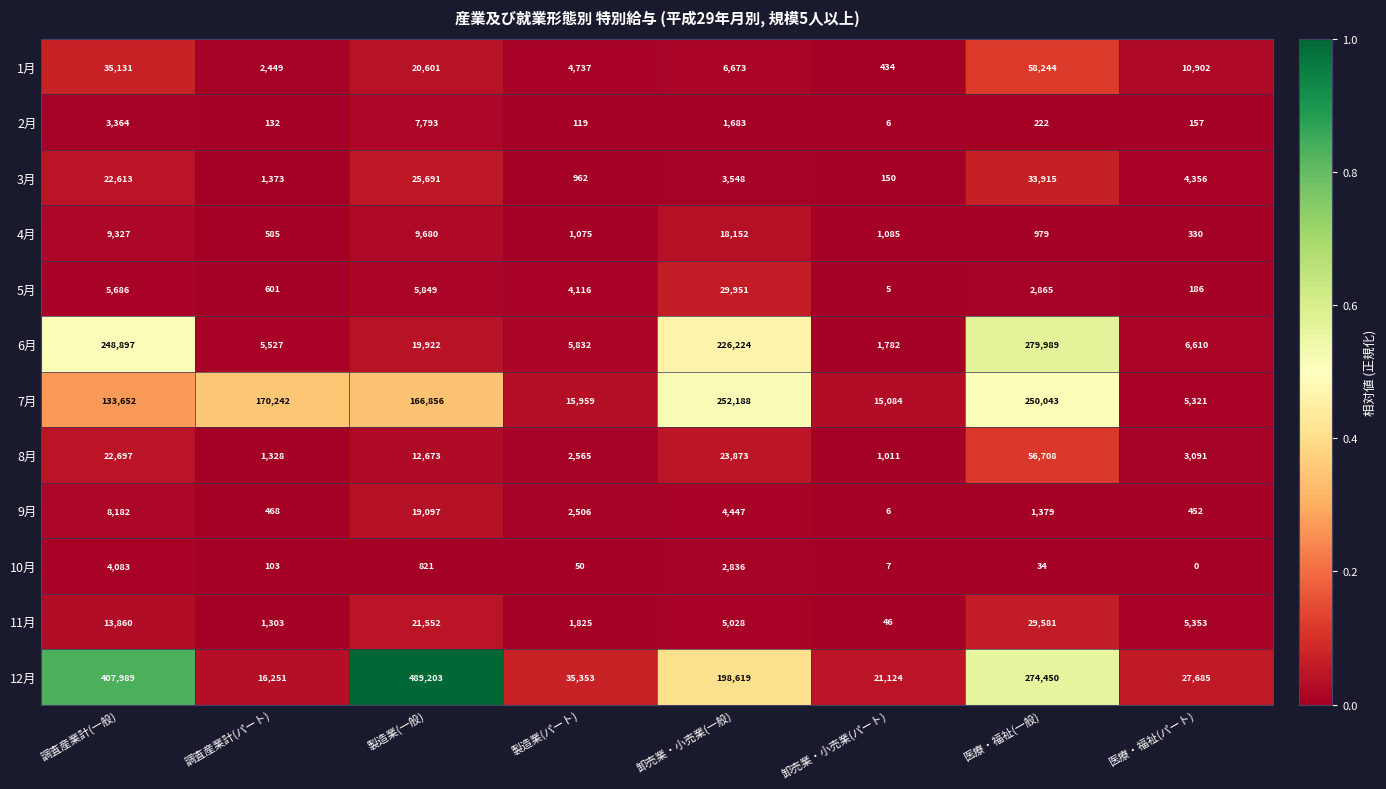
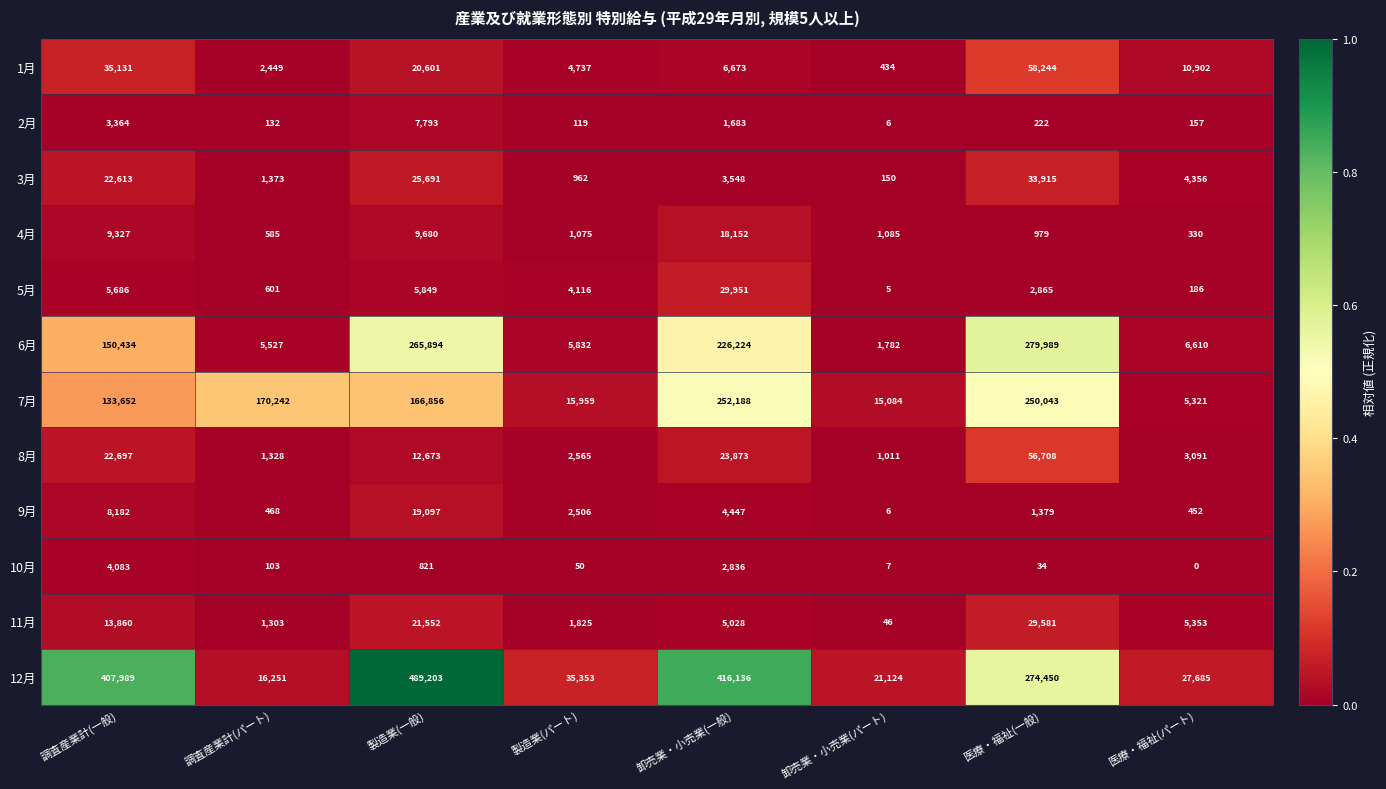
  {
    "1月": {
      "調査産業計(一般)": "35,131",
      "調査産業計(パート)": "2,449",
      "製造業(一般)": "20,601",
      "製造業(パート)": "4,737",
      "卸売業・小売業(一般)": "6,673",
      "卸売業・小売業(パート)": "434",
      "医療・福祉(一般)": "58,244",
      "医療・福祉(パート)": "10,902"
    },
    "2月": {
      "調査産業計(一般)": "3,364",
      "調査産業計(パート)": "132",
      "製造業(一般)": "7,793",
      "製造業(パート)": "119",
      "卸売業・小売業(一般)": "1,683",
      "卸売業・小売業(パート)": "6",
      "医療・福祉(一般)": "222",
      "医療・福祉(パート)": "157"
    },
    "3月": {
      "調査産業計(一般)": "22,613",
      "調査産業計(パート)": "1,373",
      "製造業(一般)": "25,691",
      "製造業(パート)": "962",
      "卸売業・小売業(一般)": "3,548",
      "卸売業・小売業(パート)": "150",
      "医療・福祉(一般)": "33,915",
      "医療・福祉(パート)": "4,356"
    },
    "4月": {
      "調査産業計(一般)": "9,327",
      "調査産業計(パート)": "585",
      "製造業(一般)": "9,680",
      "製造業(パート)": "1,075",
      "卸売業・小売業(一般)": "18,152",
      "卸売業・小売業(パート)": "1,085",
      "医療・福祉(一般)": "979",
      "医療・福祉(パート)": "330"
    },
    "5月": {
      "調査産業計(一般)": "5,686",
      "調査産業計(パート)": "601",
      "製造業(一般)": "5,849",
      "製造業(パート)": "4,116",
      "卸売業・小売業(一般)": "29,951",
      "卸売業・小売業(パート)": "5",
      "医療・福祉(一般)": "2,865",
      "医療・福祉(パート)": "186"
    },
    "6月": {
-     "調査産業計(一般)": "248,897",
+     "調査産業計(一般)": "150,434",
      "調査産業計(パート)": "5,527",
-     "製造業(一般)": "19,922",
+     "製造業(一般)": "265,894",
      "製造業(パート)": "5,832",
      "卸売業・小売業(一般)": "226,224",
      "卸売業・小売業(パート)": "1,782",
      "医療・福祉(一般)": "279,989",
      "医療・福祉(パート)": "6,610"
    },
    "7月": {
      "調査産業計(一般)": "133,652",
      "調査産業計(パート)": "170,242",
      "製造業(一般)": "166,856",
      "製造業(パート)": "15,959",
      "卸売業・小売業(一般)": "252,188",
      "卸売業・小売業(パート)": "15,084",
      "医療・福祉(一般)": "250,043",
      "医療・福祉(パート)": "5,321"
    },
    "8月": {
      "調査産業計(一般)": "22,697",
      "調査産業計(パート)": "1,328",
      "製造業(一般)": "12,673",
      "製造業(パート)": "2,565",
      "卸売業・小売業(一般)": "23,873",
      "卸売業・小売業(パート)": "1,011",
      "医療・福祉(一般)": "56,708",
      "医療・福祉(パート)": "3,091"
    },
    "9月": {
      "調査産業計(一般)": "8,182",
      "調査産業計(パート)": "468",
      "製造業(一般)": "19,097",
      "製造業(パート)": "2,506",
      "卸売業・小売業(一般)": "4,447",
      "卸売業・小売業(パート)": "6",
      "医療・福祉(一般)": "1,379",
      "医療・福祉(パート)": "452"
    },
    "10月": {
      "調査産業計(一般)": "4,083",
      "調査産業計(パート)": "103",
      "製造業(一般)": "821",
      "製造業(パート)": "50",
      "卸売業・小売業(一般)": "2,836",
      "卸売業・小売業(パート)": "7",
      "医療・福祉(一般)": "34",
      "医療・福祉(パート)": "0"
    },
    "11月": {
      "調査産業計(一般)": "13,860",
      "調査産業計(パート)": "1,303",
      "製造業(一般)": "21,552",
      "製造業(パート)": "1,825",
      "卸売業・小売業(一般)": "5,028",
      "卸売業・小売業(パート)": "46",
      "医療・福祉(一般)": "29,581",
      "医療・福祉(パート)": "5,353"
    },
    "12月": {
      "調査産業計(一般)": "407,989",
      "調査産業計(パート)": "16,251",
      "製造業(一般)": "489,203",
      "製造業(パート)": "35,353",
-     "卸売業・小売業(一般)": "198,619",
+     "卸売業・小売業(一般)": "416,136",
      "卸売業・小売業(パート)": "21,124",
      "医療・福祉(一般)": "274,450",
      "医療・福祉(パート)": "27,685"
    }
  }
